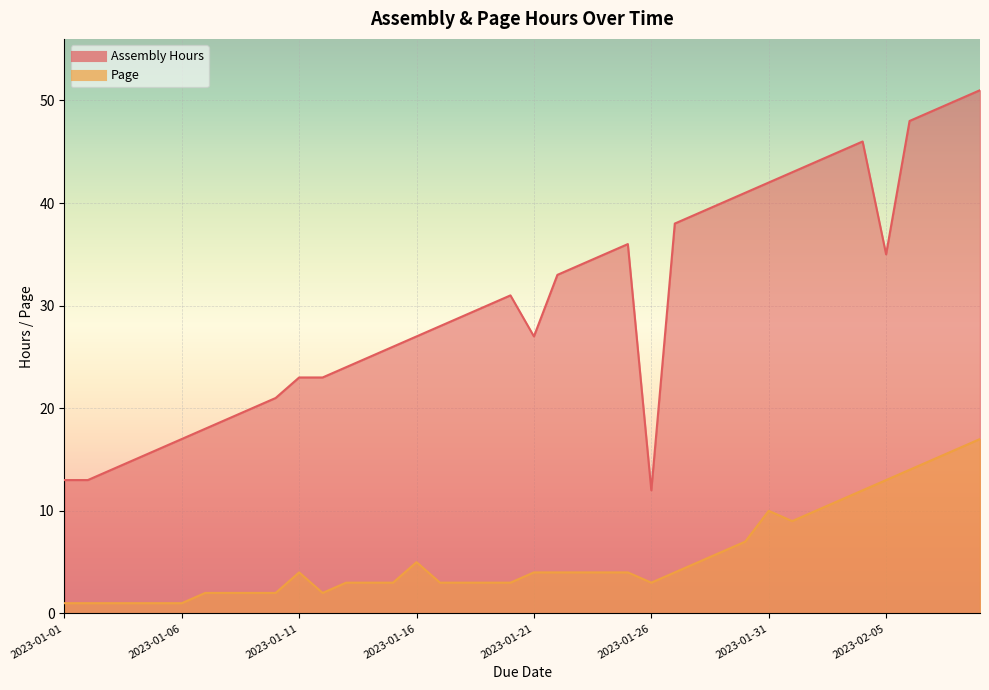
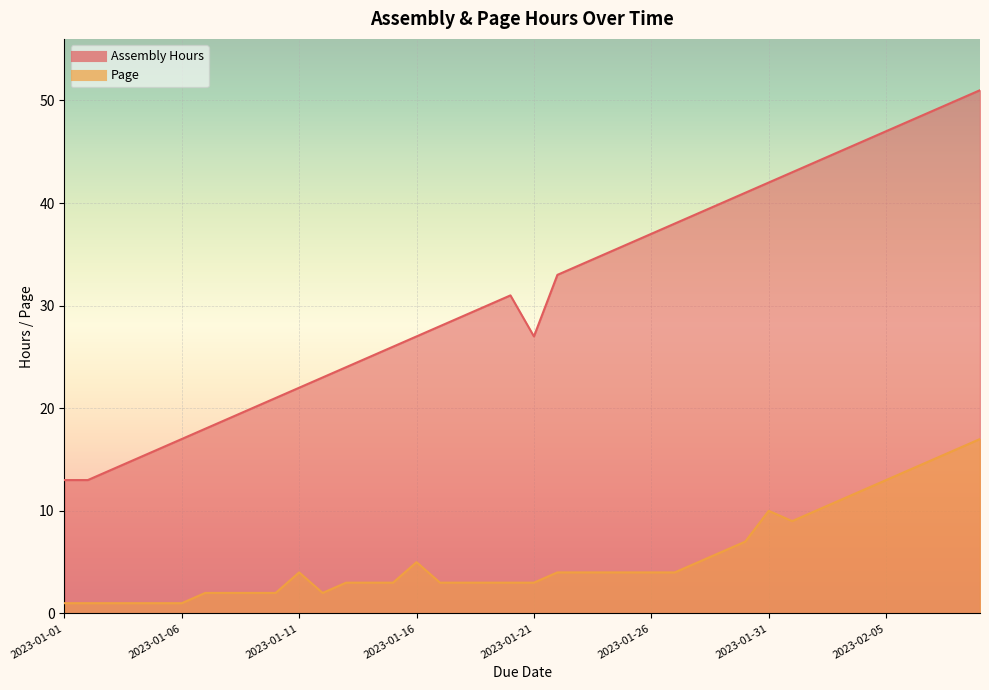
  {
    "Assembly Hours": {
      "2023-01-01": 13,
      "2023-01-06": 17,
-     "2023-01-11": 23,
+     "2023-01-11": 22,
      "2023-01-16": 27,
      "2023-01-21": 27,
-     "2023-01-26": 12,
+     "2023-01-26": 37,
      "2023-01-31": 42,
-     "2023-02-05": 35
+     "2023-02-05": 47
    },
    "Page": {
      "2023-01-01": 1,
      "2023-01-06": 1,
      "2023-01-11": 4,
      "2023-01-16": 5,
-     "2023-01-21": 4,
-     "2023-01-26": 3,
+     "2023-01-21": 3,
+     "2023-01-26": 4,
      "2023-01-31": 10,
      "2023-02-05": 13
    }
  }
